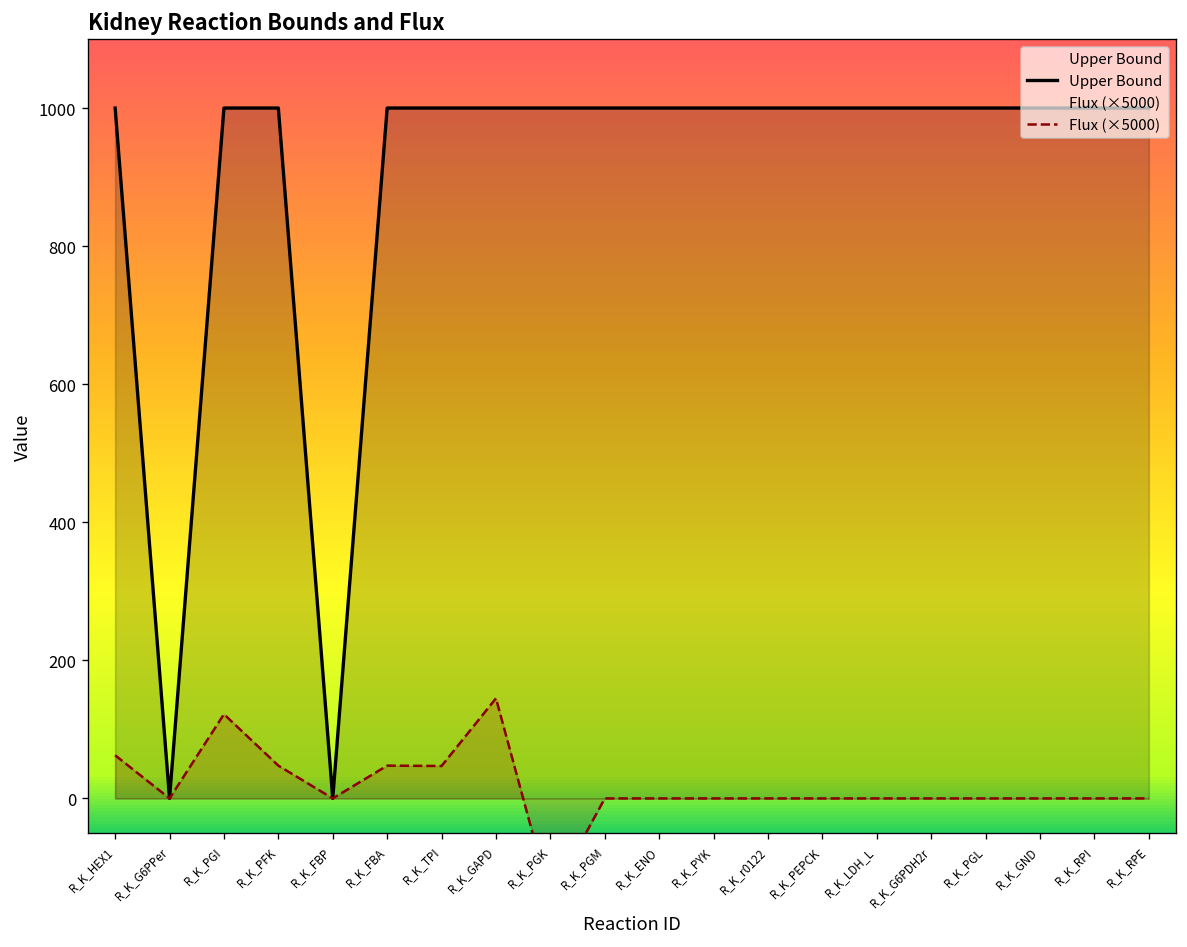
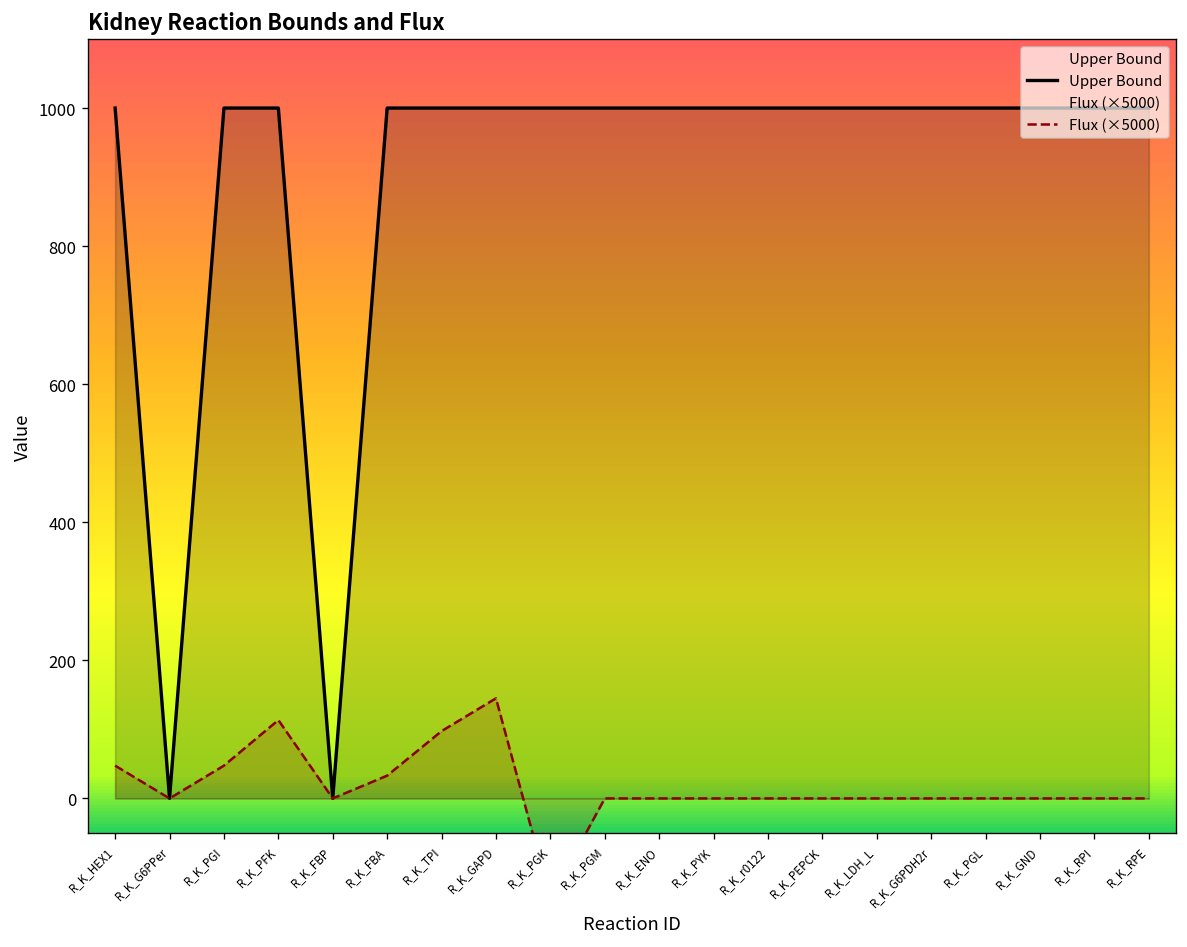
  {
    "Flux (×5000)": {
-     "R_K_HEX1": 60,
-     "R_K_PGI": 120,
-     "R_K_PFK": 50,
-     "R_K_FBA": 50,
-     "R_K_TPI": 50
+     "R_K_HEX1": 50,
+     "R_K_PGI": 50,
+     "R_K_PFK": 110,
+     "R_K_FBA": 30,
+     "R_K_TPI": 100
    }
  }
